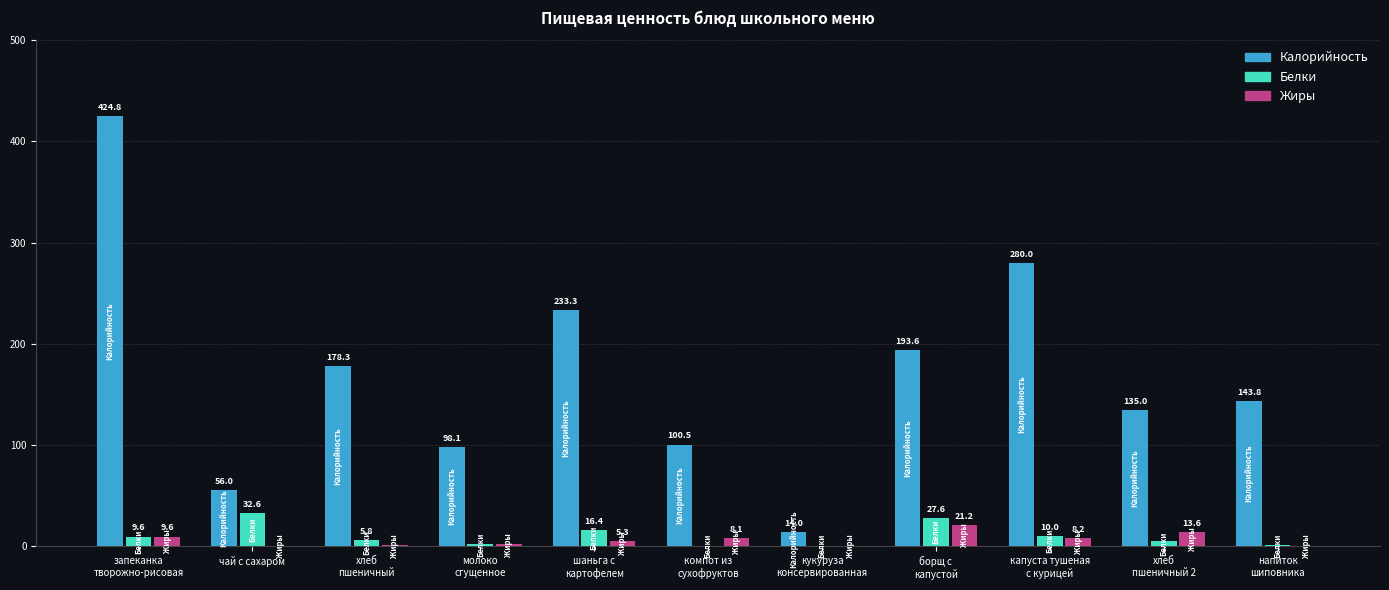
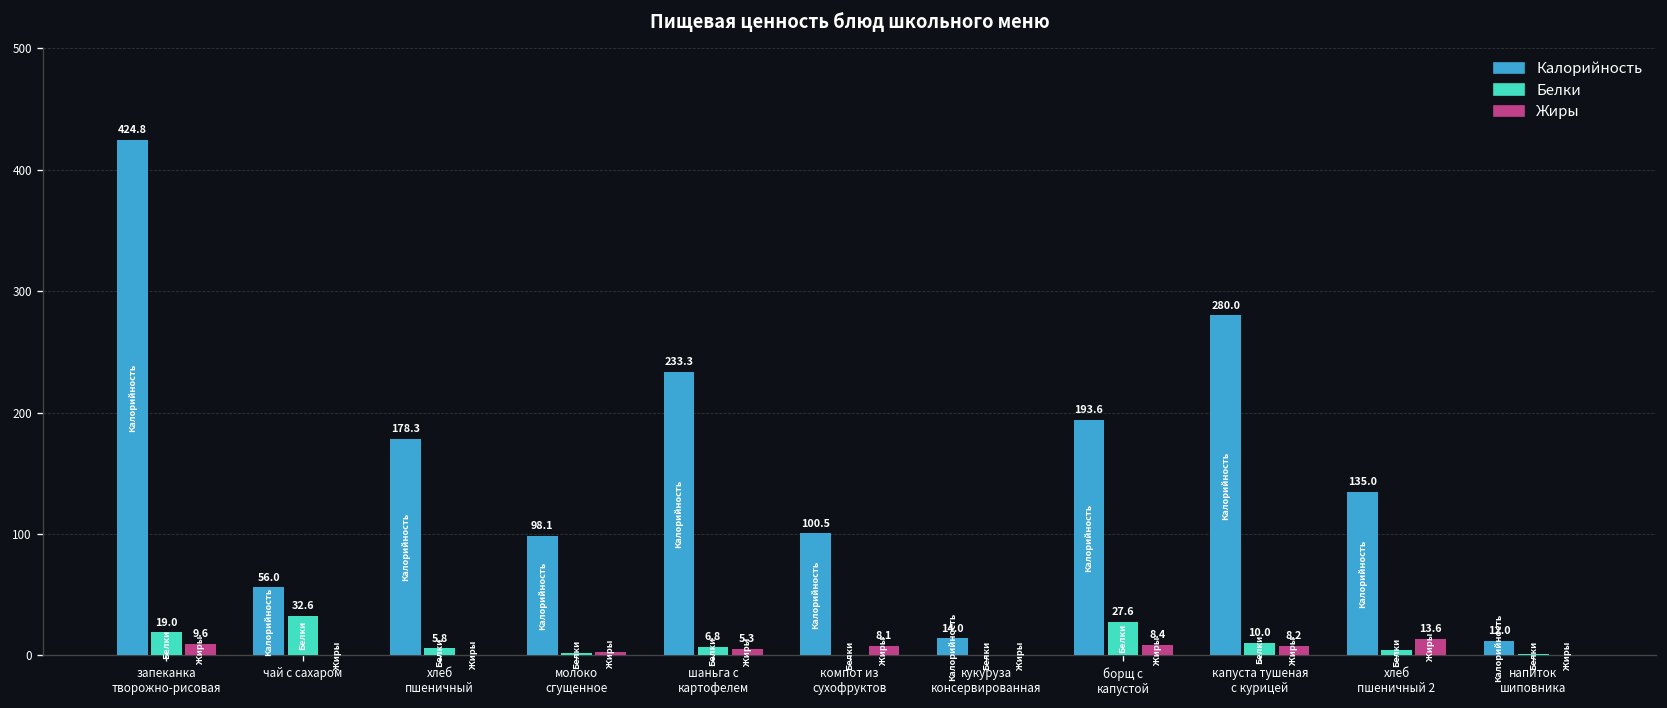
  {
    "Калорийность": {
      "запеканка творожно-рисовая": 424.8,
      "чай с сахаром": 56.0,
      "хлеб пшеничный": 178.3,
      "молоко сгущенное": 98.1,
      "шаньга с картофелем": 233.3,
      "компот из сухофруктов": 100.5,
      "борщ с капустой": 193.6,
      "капуста тушеная с курицей": 280.0,
      "хлеб пшеничный 2": 135.0,
-     "напиток шиповника": 143.8
+     "напиток шиповника": 12.0
    },
    "Белки": {
-     "запеканка творожно-рисовая": 9.6,
+     "запеканка творожно-рисовая": 19.0,
      "чай с сахаром": 32.6,
-     "шаньга с картофелем": 16.4,
+     "шаньга с картофелем": 6.8,
      "борщ с капустой": 27.6
    },
    "Жиры": {
-     "борщ с капустой": 21.2,
+     "борщ с капустой": 8.4,
      "хлеб пшеничный 2": 13.6
    }
  }
